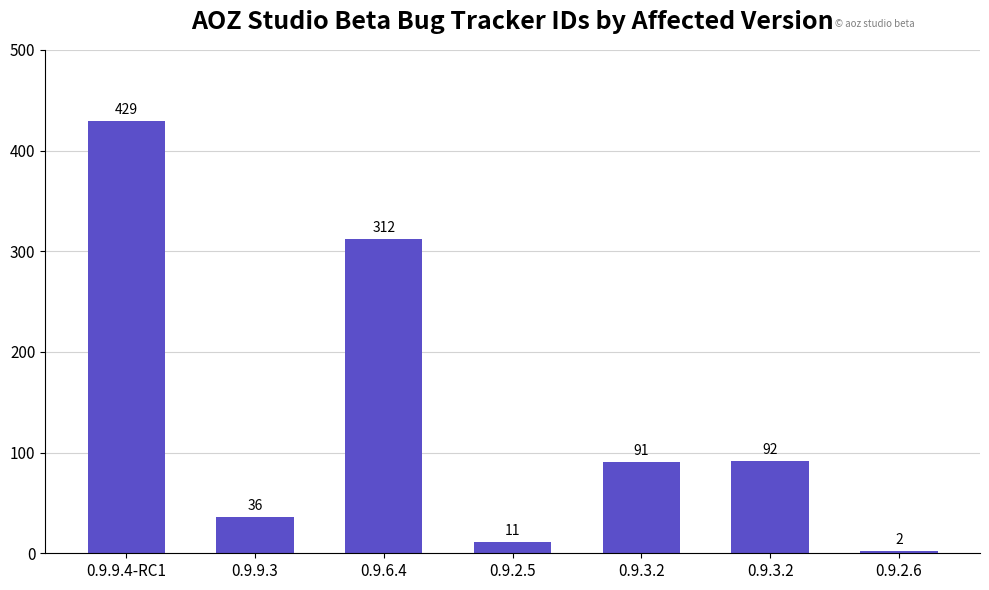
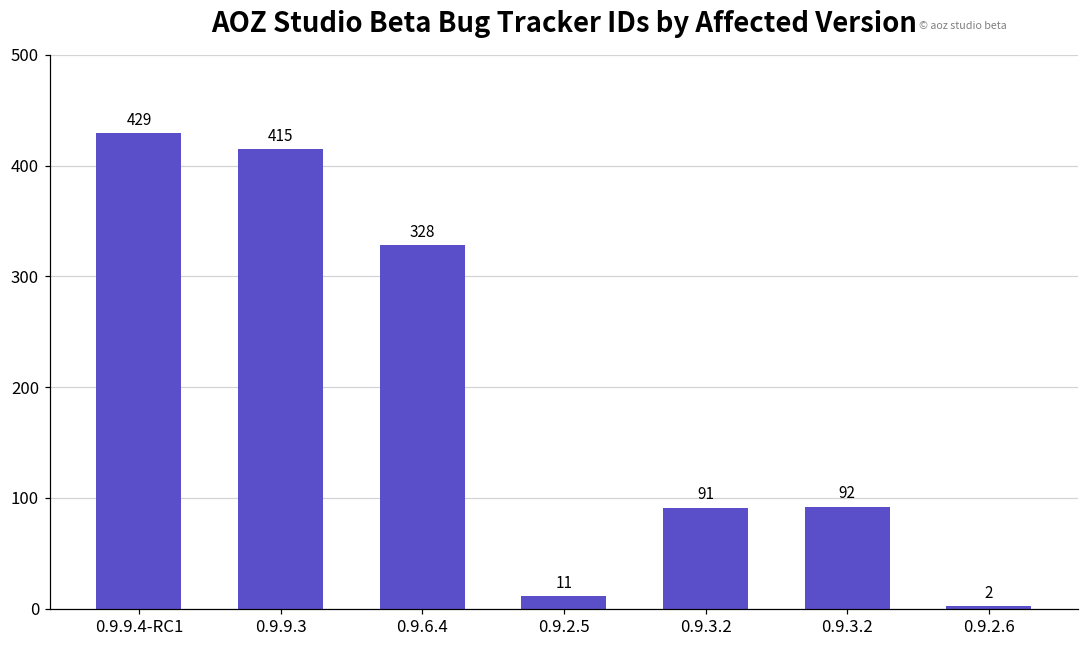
  {
    "0.9.9.4-RC1": 429,
-   "0.9.9.3": 36,
-   "0.9.6.4": 312,
+   "0.9.9.3": 415,
+   "0.9.6.4": 328,
    "0.9.2.5": 11,
    "0.9.2.6": 2
  }
